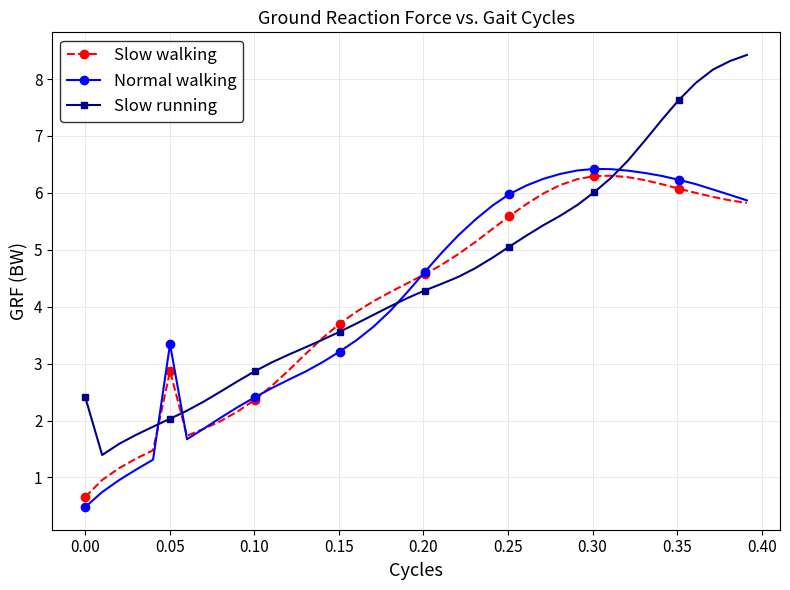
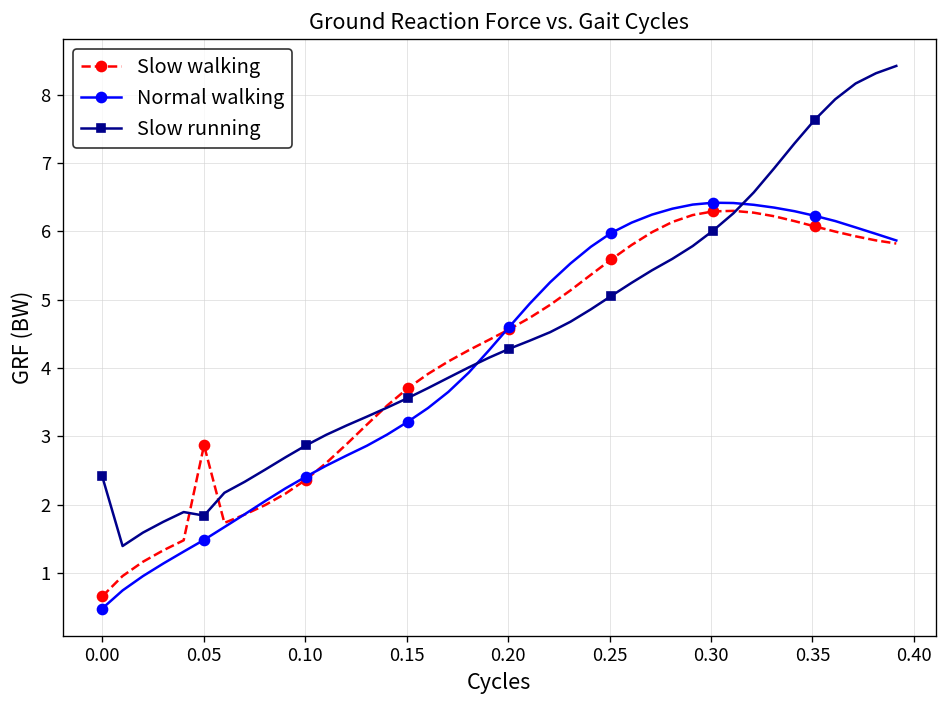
  {
    "Slow walking": {
      "0.00": 0.7,
      "0.05": 2.9
    },
    "Normal walking": {
      "0.00": 0.5,
-     "0.05": 3.3
+     "0.05": 1.5
    },
    "Slow running": {
      "0.00": 2.4,
-     "0.05": 2.0
+     "0.05": 1.8
    }
  }
